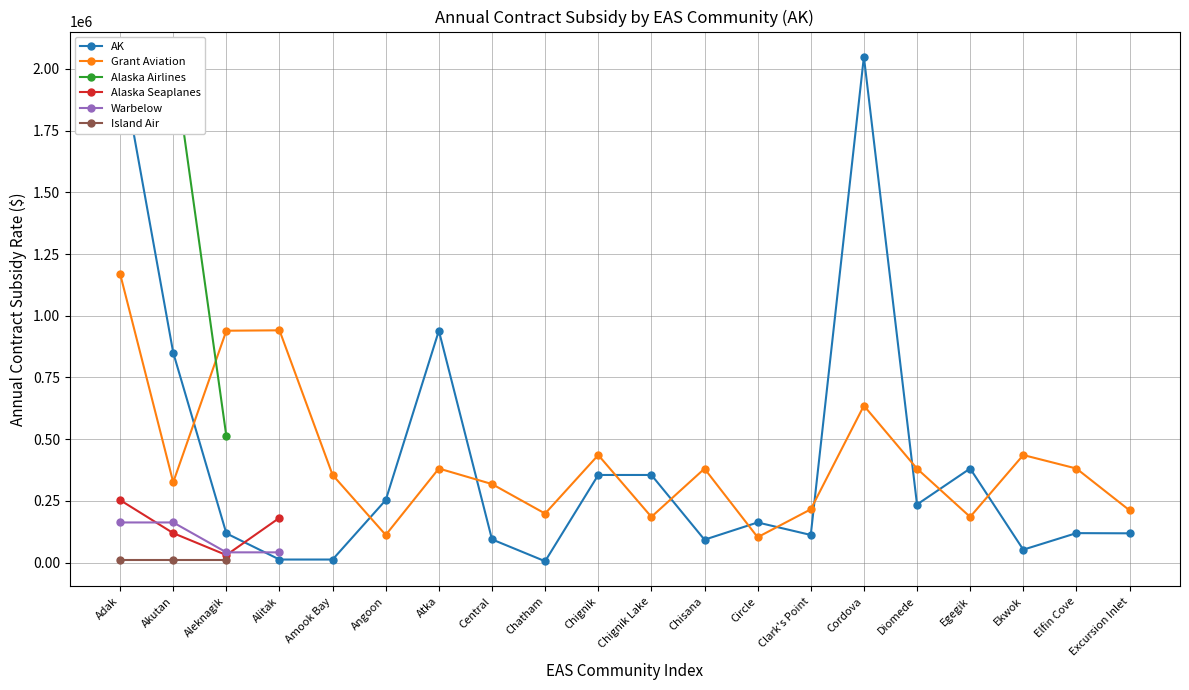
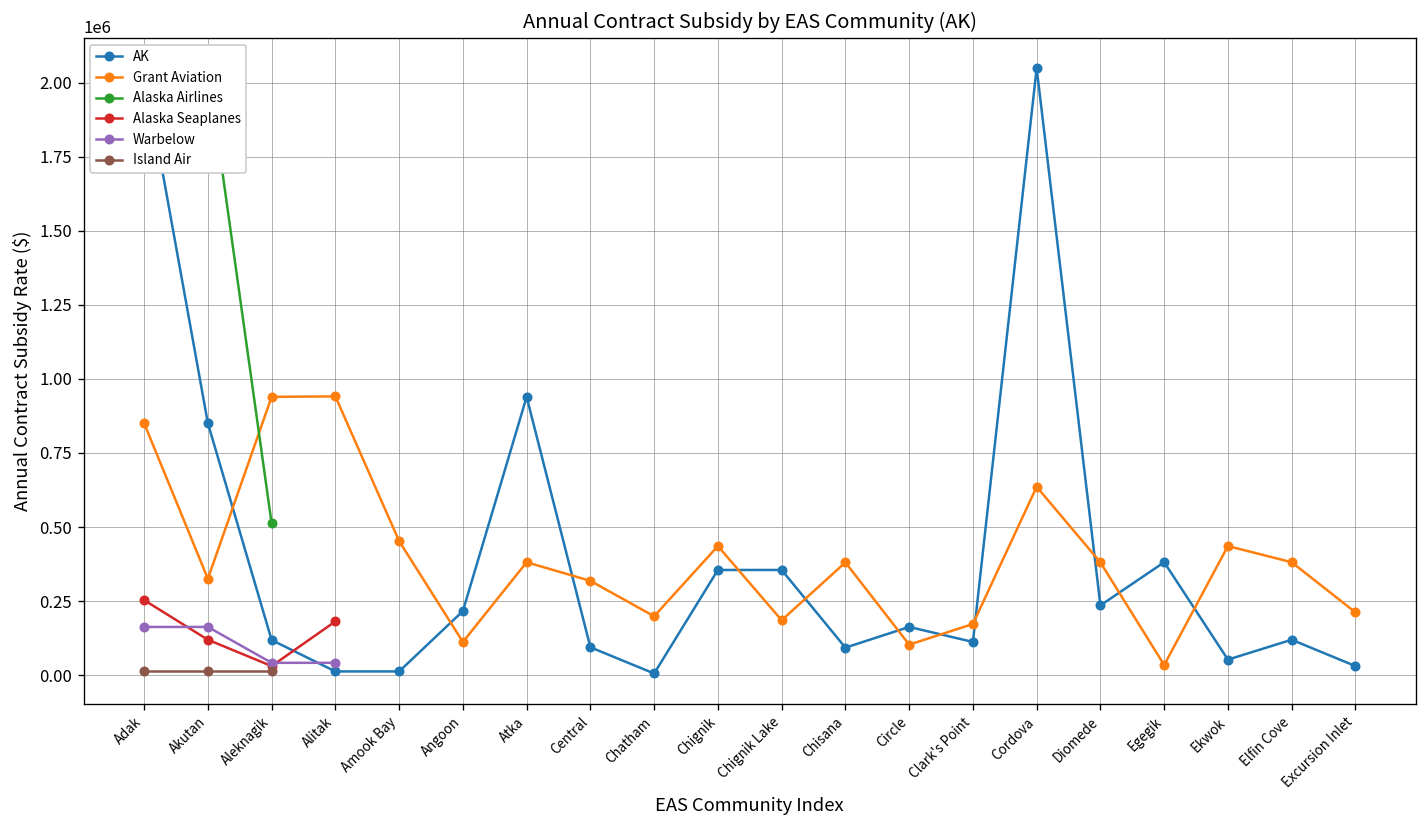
  {
    "AK": {
      "Akutan": 850000,
      "Aleknagik": 120000,
      "Alitak": 10000,
      "Amook Bay": 10000,
-     "Angoon": 250000,
+     "Angoon": 220000,
      "Atka": 940000,
      "Central": 90000,
      "Chatham": 10000,
      "Chignik": 360000,
      "Chignik Lake": 360000,
      "Chisana": 90000,
      "Circle": 160000,
      "Clark's Point": 110000,
      "Cordova": 2050000,
      "Diomede": 240000,
      "Egegik": 380000,
      "Ekwok": 50000,
      "Elfin Cove": 120000,
-     "Excursion Inlet": 120000
+     "Excursion Inlet": 30000
    },
    "Grant Aviation": {
-     "Adak": 1170000,
+     "Adak": 850000,
      "Akutan": 330000,
      "Aleknagik": 940000,
      "Alitak": 940000,
-     "Amook Bay": 360000,
+     "Amook Bay": 450000,
      "Angoon": 110000,
      "Atka": 380000,
      "Central": 320000,
      "Chatham": 200000,
      "Chignik": 440000,
      "Chignik Lake": 190000,
      "Chisana": 380000,
      "Circle": 100000,
-     "Clark's Point": 220000,
+     "Clark's Point": 170000,
      "Cordova": 640000,
      "Diomede": 380000,
-     "Egegik": 190000,
+     "Egegik": 30000,
      "Ekwok": 440000,
      "Elfin Cove": 380000,
      "Excursion Inlet": 210000
    },
    "Alaska Airlines": {
      "Aleknagik": 510000
    },
    "Alaska Seaplanes": {
      "Adak": 250000,
      "Akutan": 120000,
      "Aleknagik": 30000,
      "Alitak": 180000
    },
    "Warbelow": {
      "Adak": 160000,
      "Akutan": 160000,
      "Aleknagik": 40000,
      "Alitak": 40000
    },
    "Island Air": {
      "Adak": 10000,
      "Akutan": 10000,
      "Aleknagik": 10000
    }
  }
